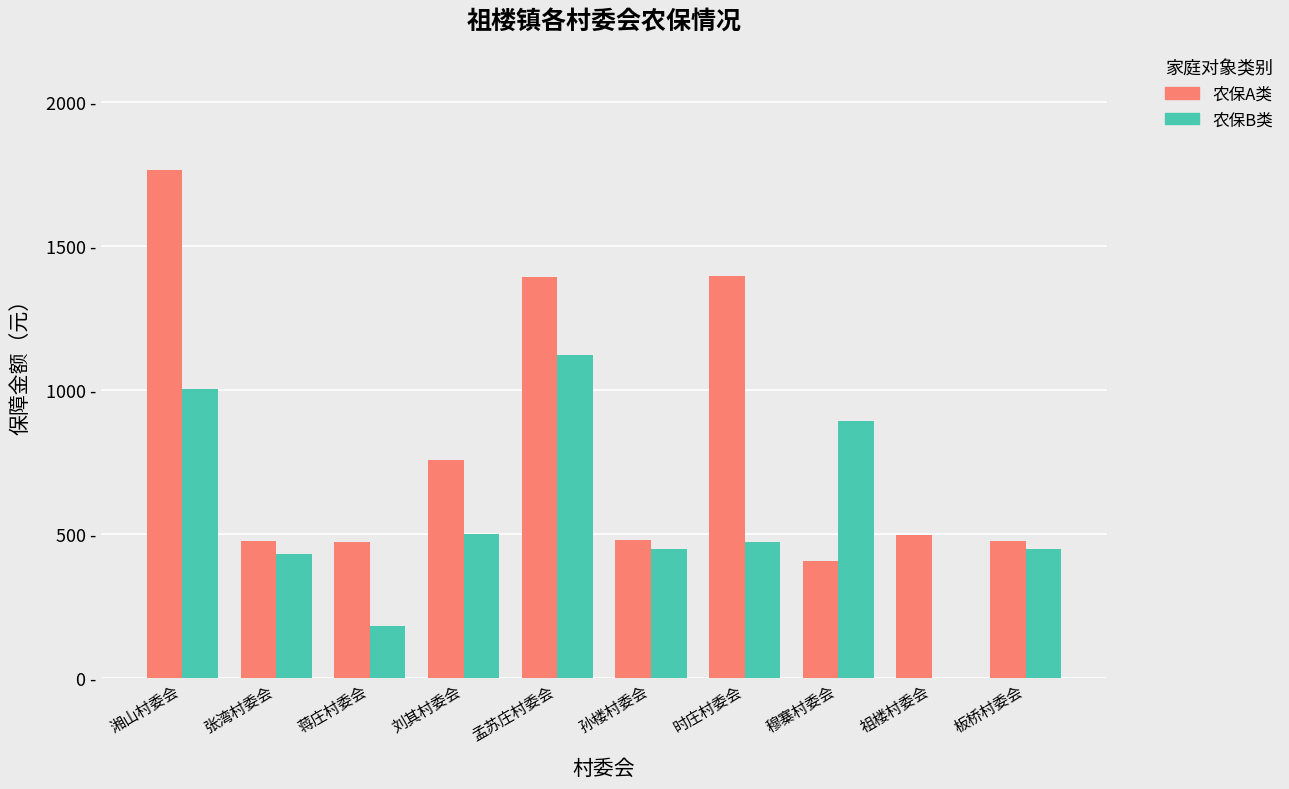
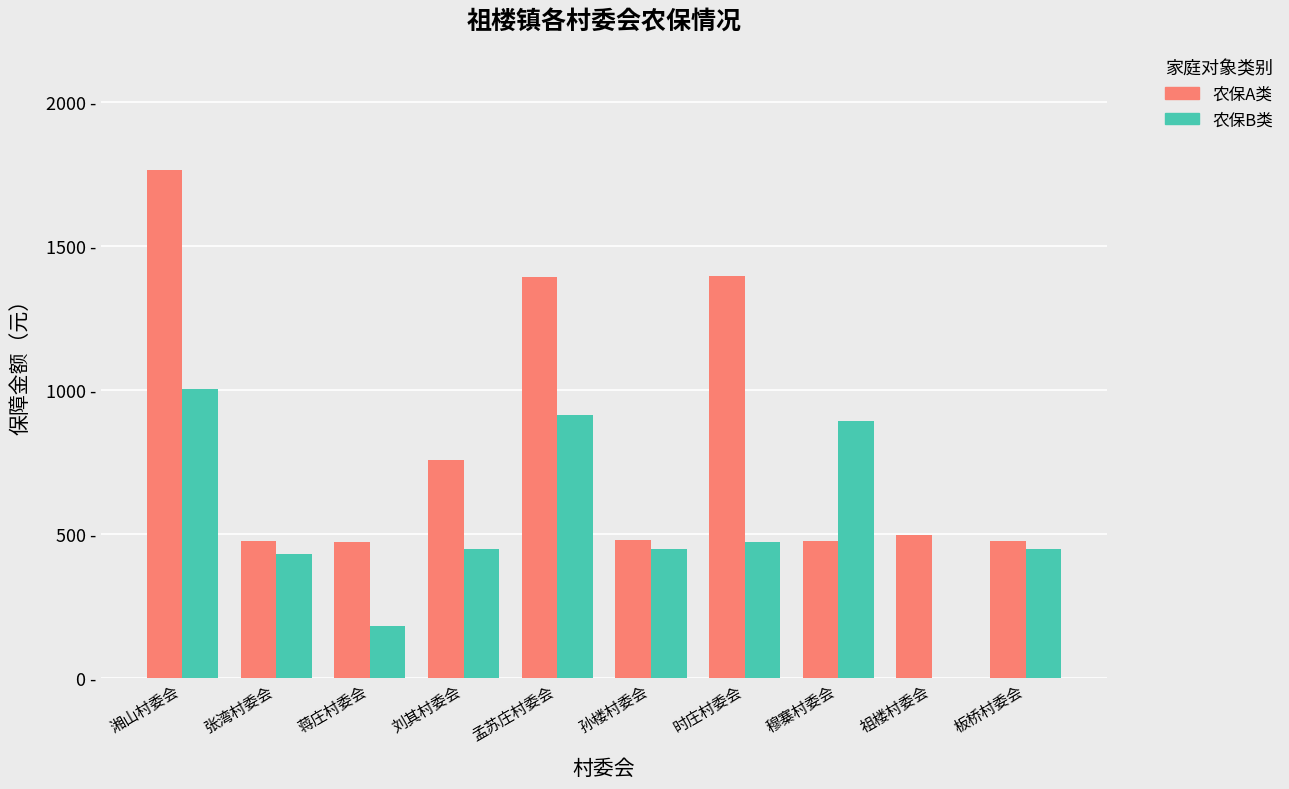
  {
    "农保A类": {
      "湘山村委会": "1770 -",
      "张湾村委会": "480 -",
      "蒋庄村委会": "470 -",
      "刘其村委会": "760 -",
      "孟苏庄村委会": "1390 -",
      "孙楼村委会": "480 -",
      "时庄村委会": "1400 -",
-     "穆寨村委会": "410 -",
+     "穆寨村委会": "480 -",
      "祖楼村委会": "500 -",
      "板桥村委会": "480 -"
    },
    "农保B类": {
      "湘山村委会": "1000 -",
      "张湾村委会": "430 -",
      "蒋庄村委会": "180 -",
-     "刘其村委会": "500 -",
-     "孟苏庄村委会": "1120 -",
+     "刘其村委会": "450 -",
+     "孟苏庄村委会": "910 -",
      "孙楼村委会": "450 -",
      "时庄村委会": "470 -",
      "穆寨村委会": "890 -",
      "祖楼村委会": "0 -",
      "板桥村委会": "450 -"
    }
  }
